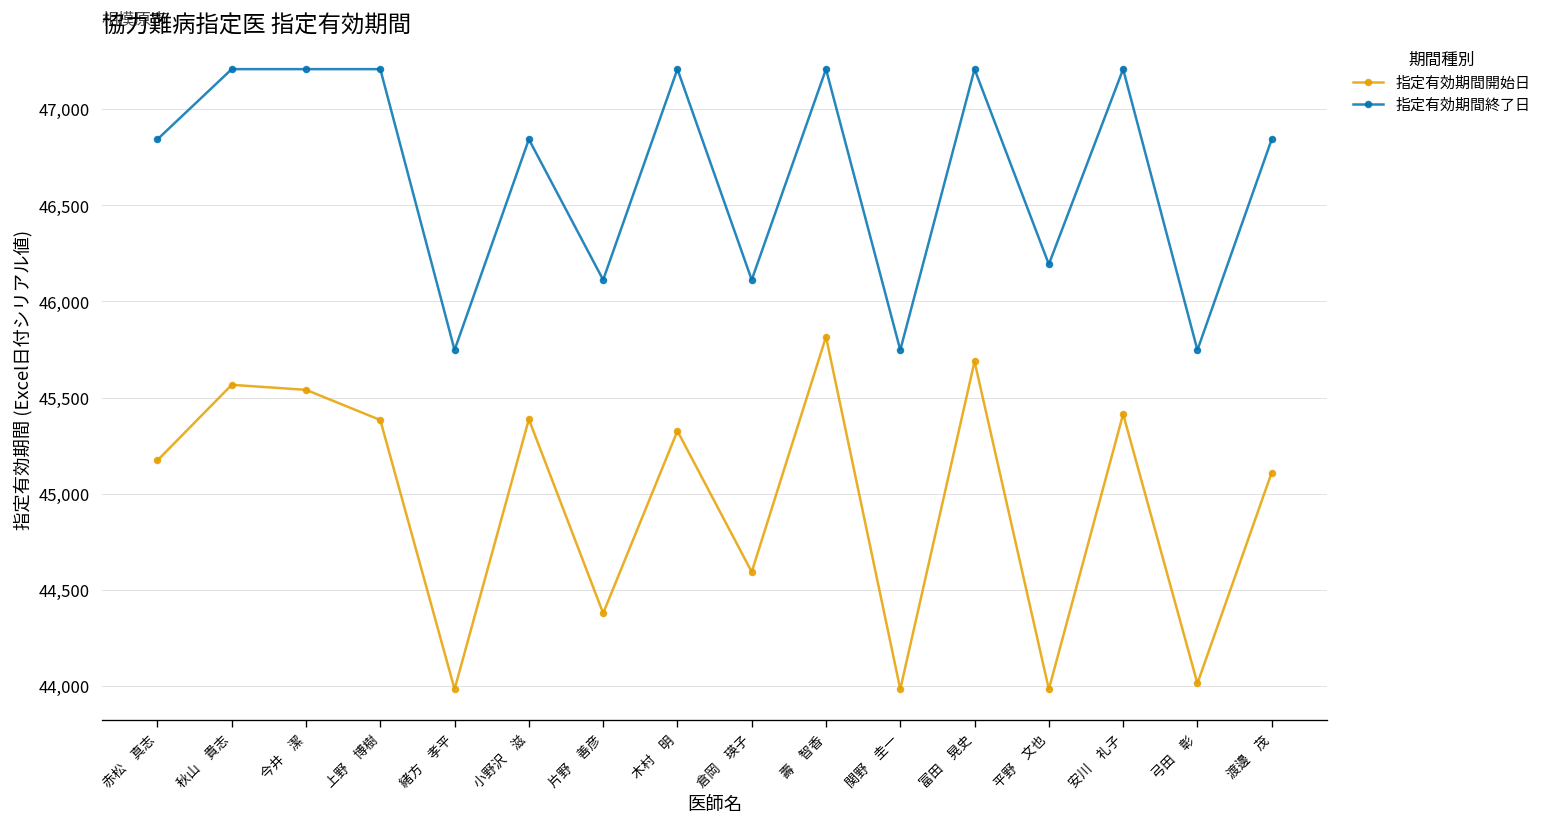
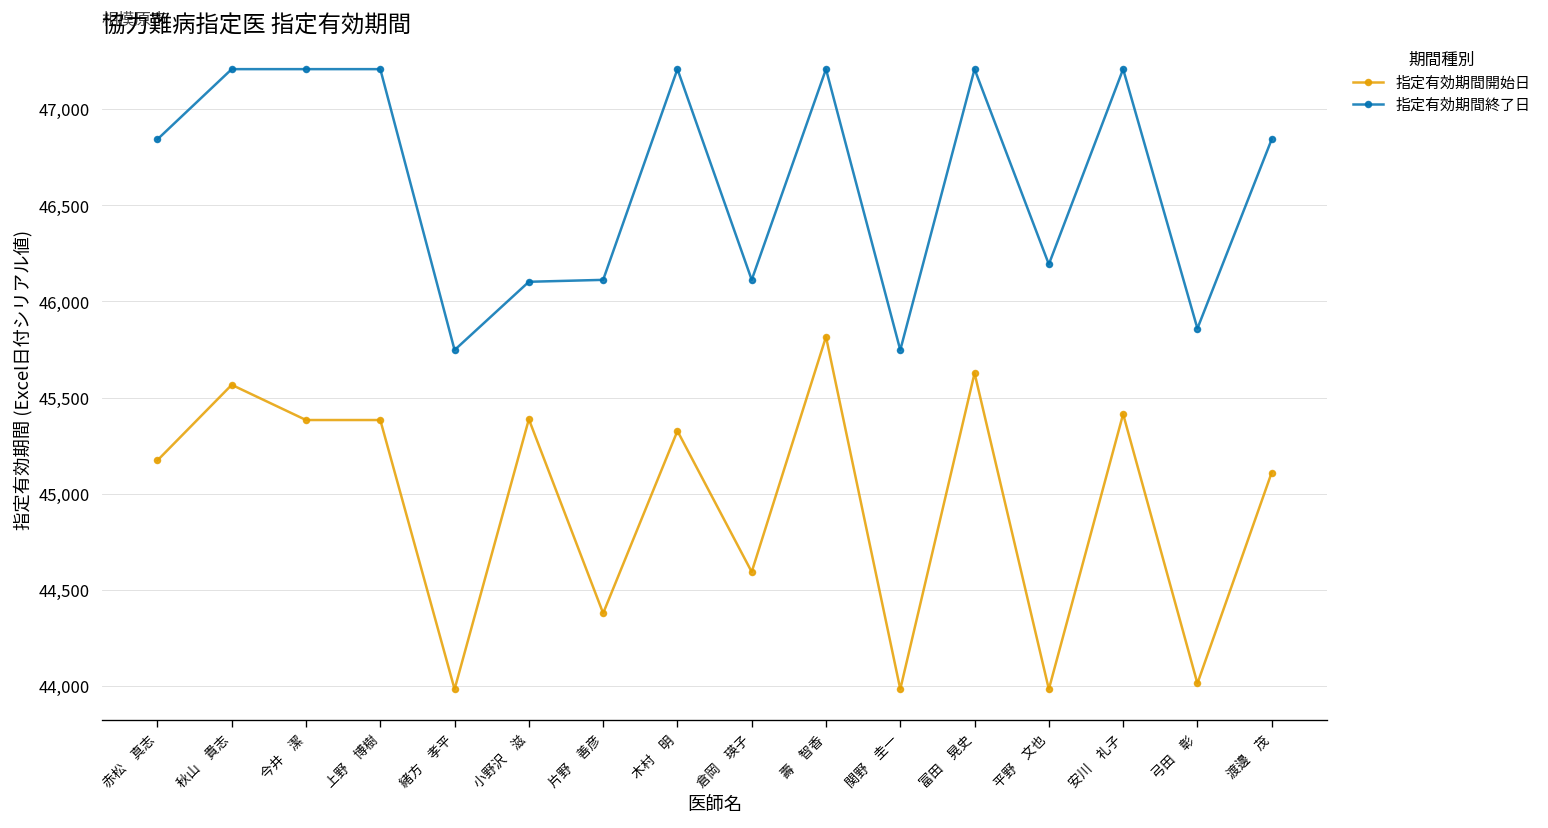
  {
    "指定有効期間開始日": {
      "赤松 真志": "45,170",
      "秋山 貴志": "45,570",
-     "今井 潔": "45,540",
+     "今井 潔": "45,380",
      "上野 博樹": "45,380",
      "緒方 孝平": "43,980",
      "小野沢 滋": "45,390",
      "片野 善彦": "44,380",
      "木村 明": "45,330",
      "倉岡 瑛子": "44,590",
      "壽 智香": "45,820",
      "関野 圭一": "43,980",
-     "富田 晃史": "45,690",
+     "富田 晃史": "45,630",
      "平野 文也": "43,980",
      "安川 礼子": "45,410",
      "弓田 彰": "44,010",
      "渡邊 茂": "45,110"
    },
    "指定有効期間終了日": {
      "赤松 真志": "46,840",
      "秋山 貴志": "47,210",
      "今井 潔": "47,210",
      "上野 博樹": "47,210",
      "緒方 孝平": "45,750",
-     "小野沢 滋": "46,840",
+     "小野沢 滋": "46,100",
      "片野 善彦": "46,110",
      "木村 明": "47,210",
      "倉岡 瑛子": "46,110",
      "壽 智香": "47,210",
      "関野 圭一": "45,750",
      "富田 晃史": "47,210",
      "平野 文也": "46,190",
      "安川 礼子": "47,210",
-     "弓田 彰": "45,750",
+     "弓田 彰": "45,860",
      "渡邊 茂": "46,840"
    }
  }
